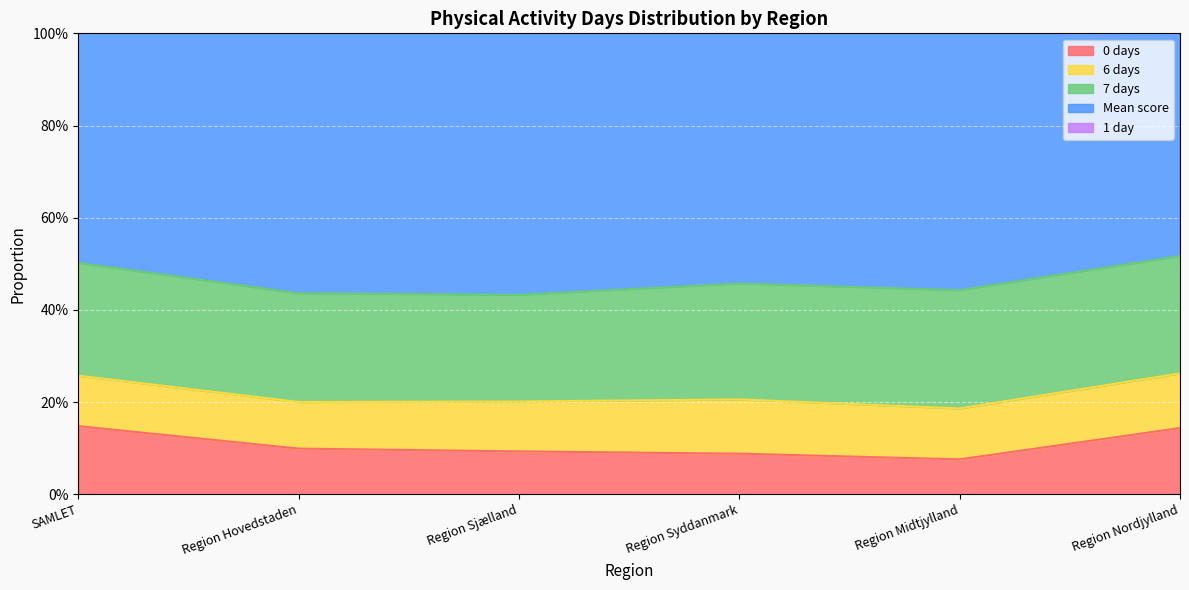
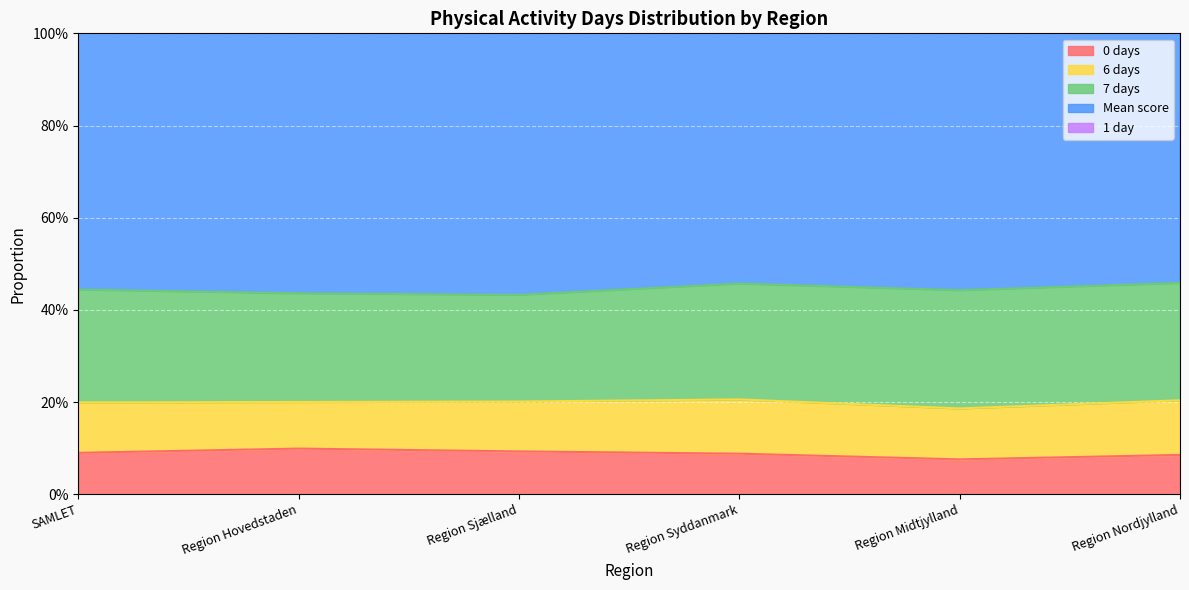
  {
    "0 days": {
-     "SAMLET": "15%",
+     "SAMLET": "9%",
      "Region Hovedstaden": "10%",
      "Region Sjælland": "9%",
      "Region Syddanmark": "9%",
      "Region Midtjylland": "8%",
-     "Region Nordjylland": "14%"
+     "Region Nordjylland": "9%"
    },
    "6 days": {
      "SAMLET": "11%",
      "Region Hovedstaden": "10%",
      "Region Sjælland": "11%",
      "Region Syddanmark": "12%",
      "Region Midtjylland": "11%",
      "Region Nordjylland": "12%"
    },
    "7 days": {
      "SAMLET": "24%",
      "Region Hovedstaden": "24%",
      "Region Sjælland": "23%",
      "Region Syddanmark": "25%",
      "Region Midtjylland": "26%",
      "Region Nordjylland": "25%"
    }
  }
